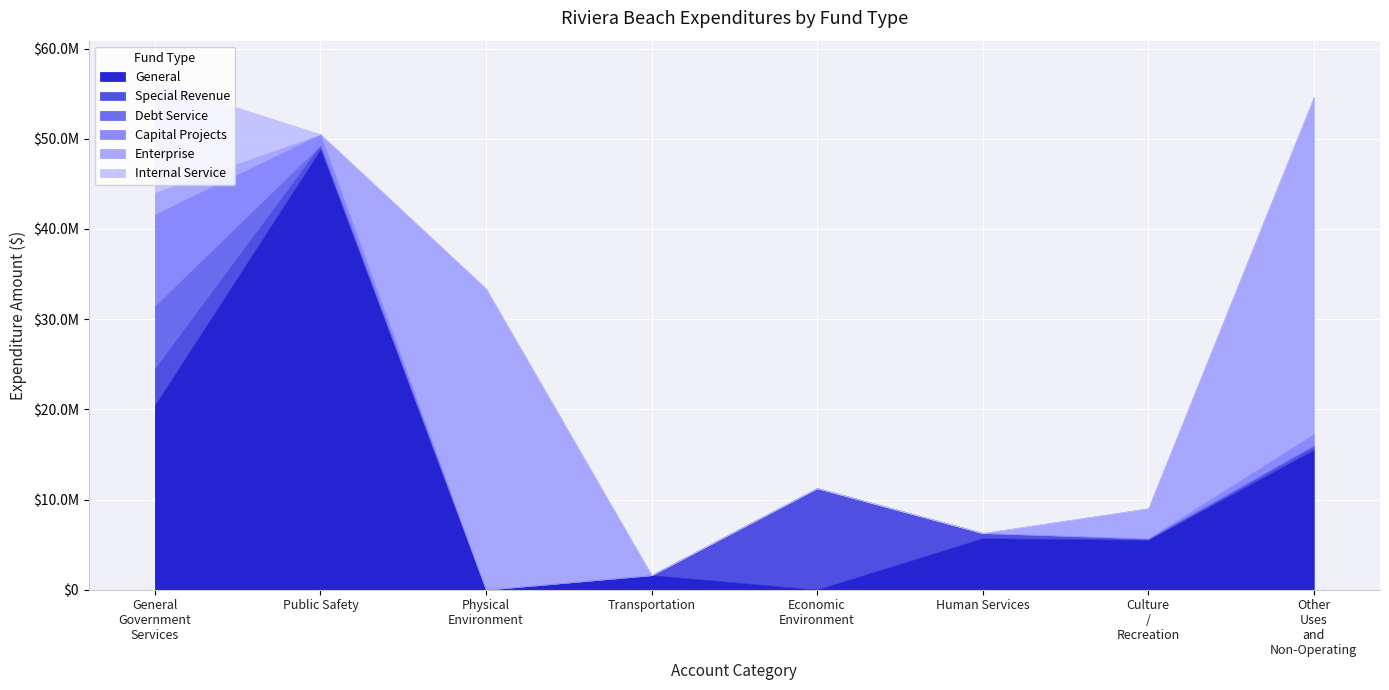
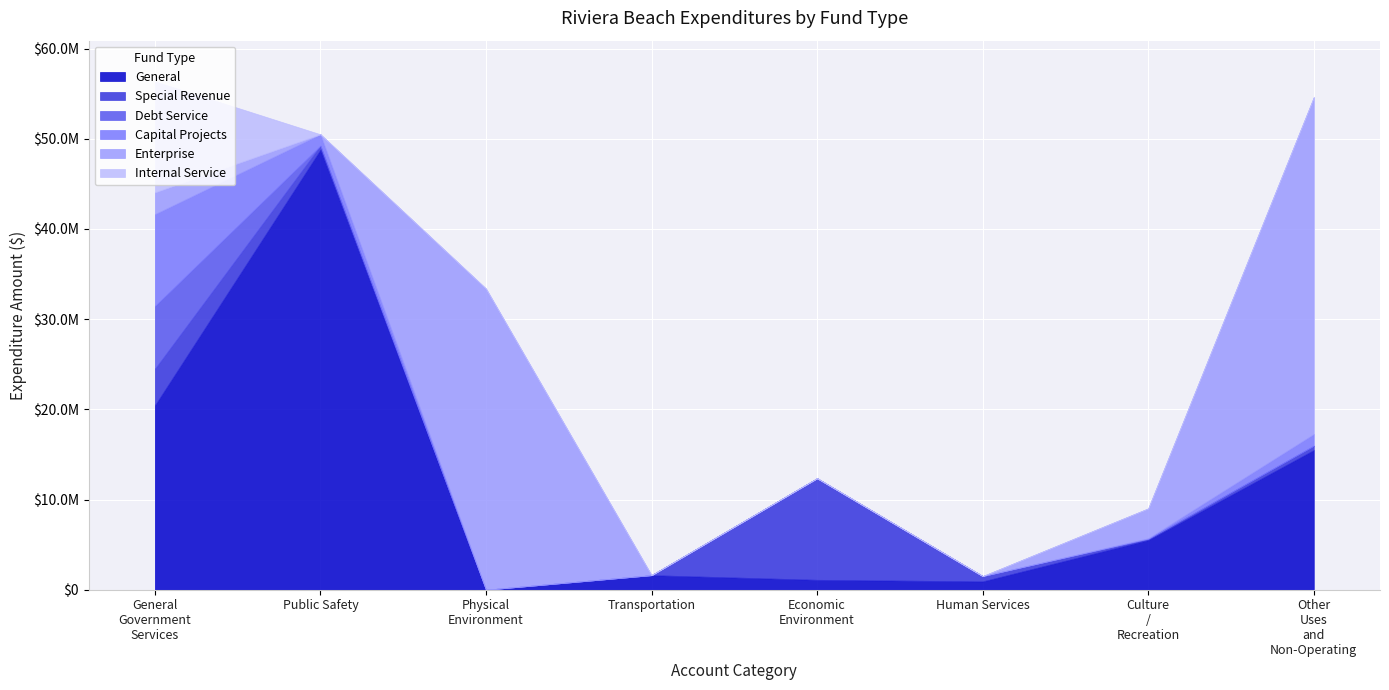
  {
    "General": {
      "General Government Services": "$20000000",
      "Public Safety": "$49000000",
-     "Economic Environment": "$0",
-     "Human Services": "$6000000",
+     "Economic Environment": "$1000000",
+     "Human Services": "$1000000",
      "Other Uses and Non-Operating": "$15000000"
    }
  }
